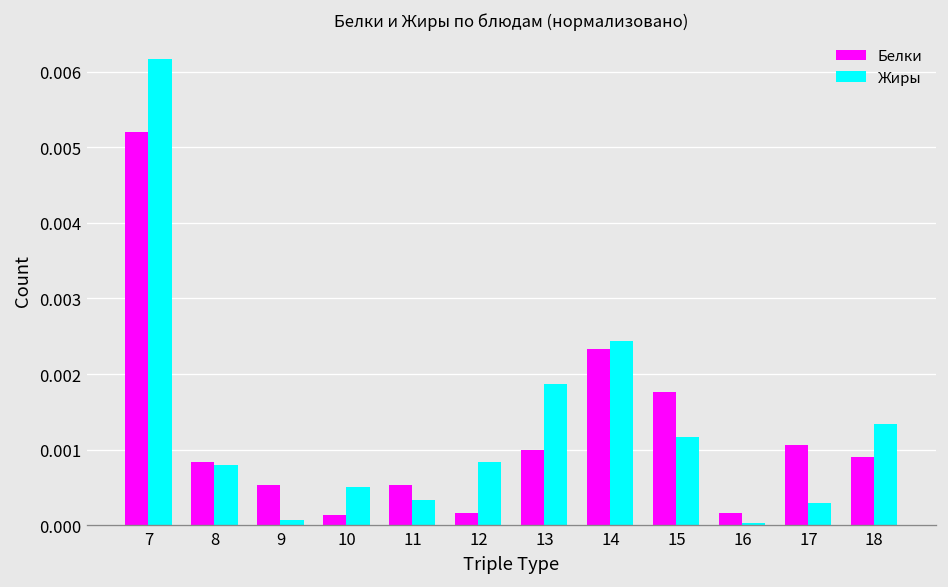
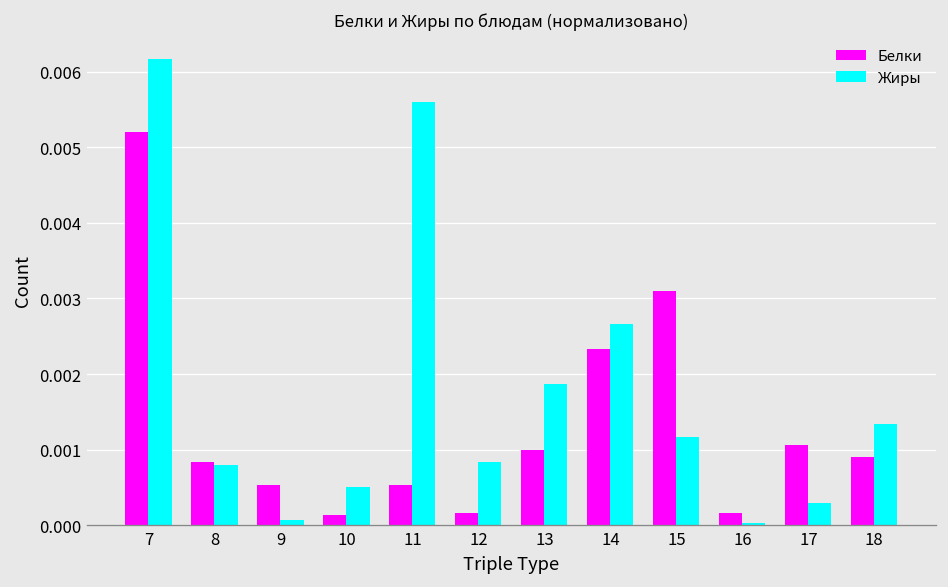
  {
    "Белки": {
      "7": 0.0052,
      "8": 0.0008,
      "9": 0.0005,
      "10": 0.0001,
      "11": 0.0005,
      "12": 0.0002,
      "13": 0.0010,
      "14": 0.0023,
-     "15": 0.0018,
+     "15": 0.0031,
      "16": 0.0002,
      "17": 0.0011,
      "18": 0.0009
    },
    "Жиры": {
      "7": 0.0062,
      "8": 0.0008,
      "9": 0.0001,
      "10": 0.0005,
-     "11": 0.0003,
+     "11": 0.0056,
      "12": 0.0008,
      "13": 0.0019,
-     "14": 0.0024,
+     "14": 0.0027,
      "15": 0.0012,
      "17": 0.0003,
      "18": 0.0013
    }
  }
